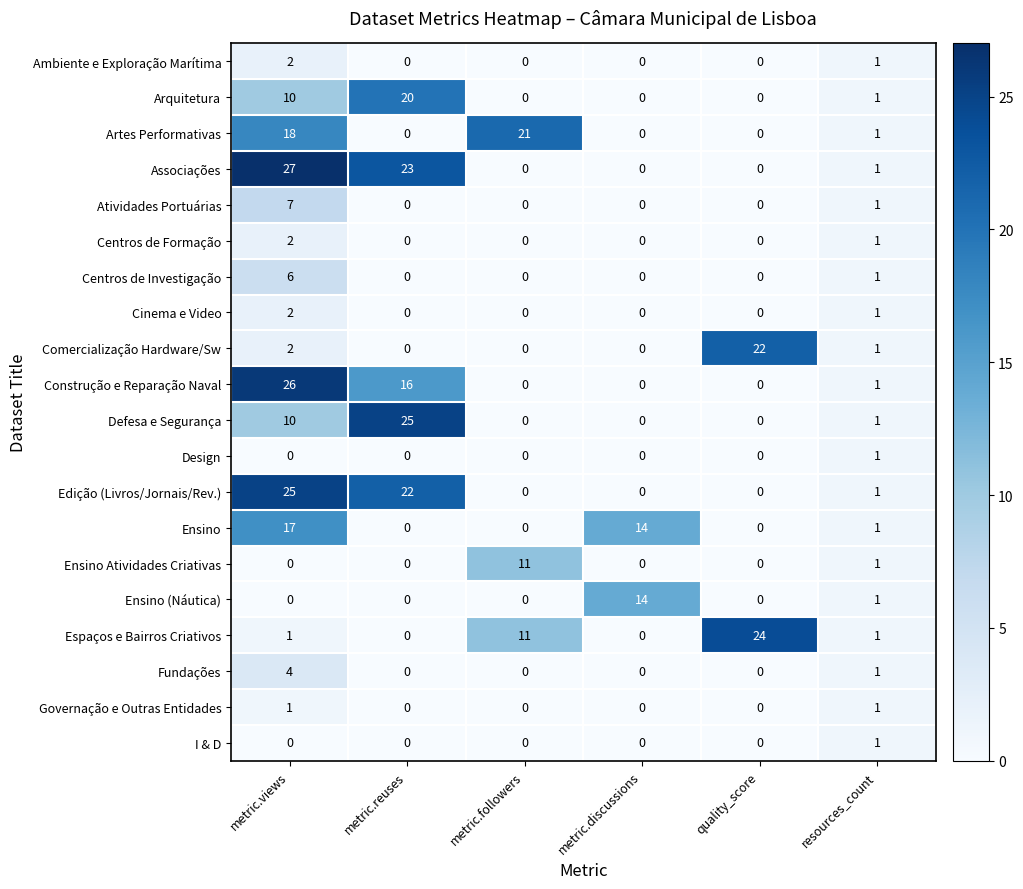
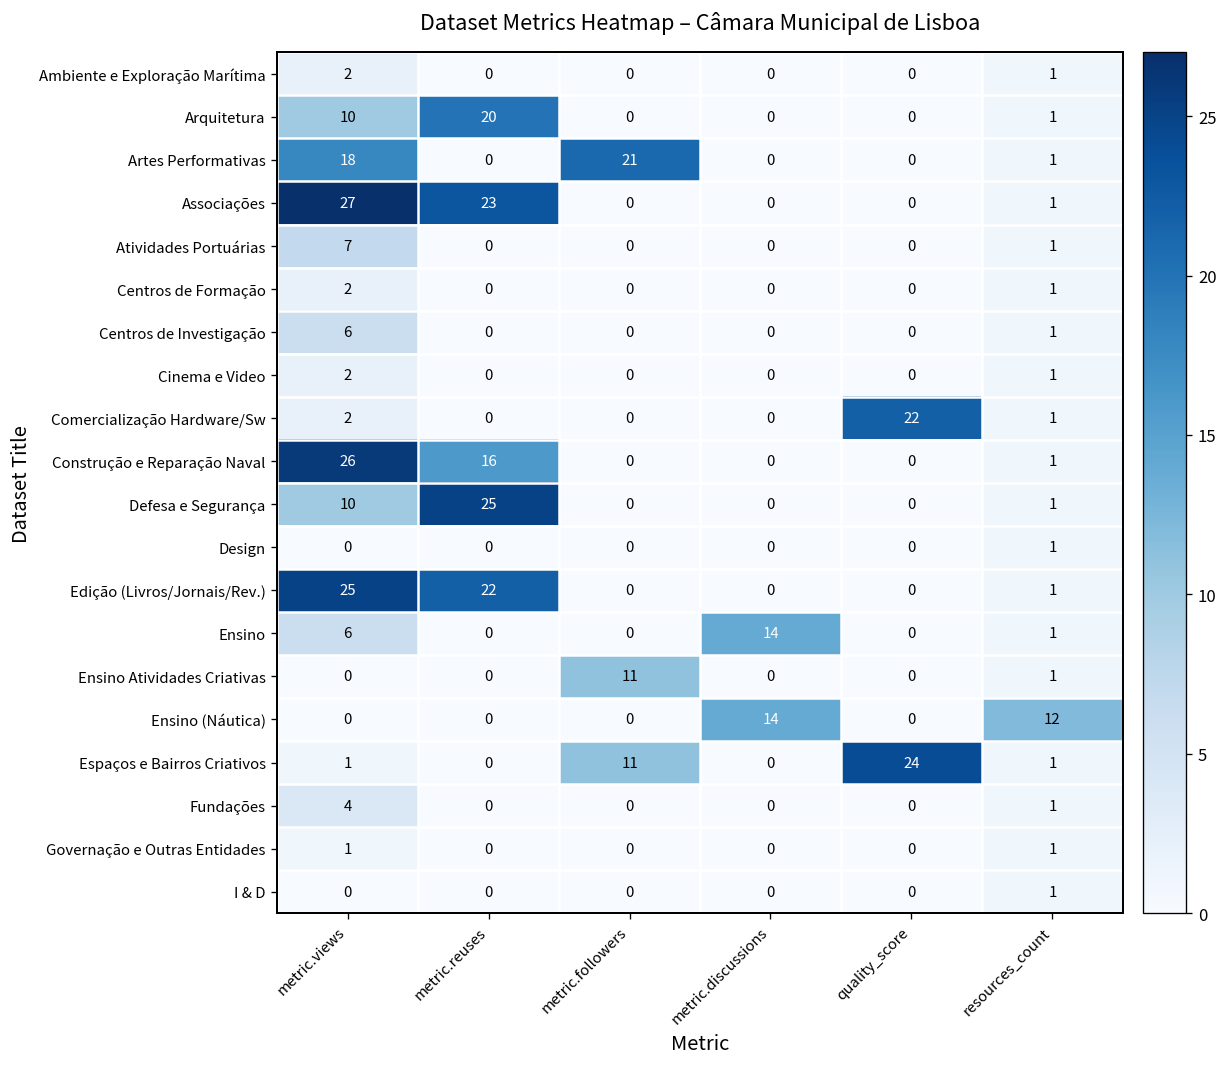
  {
    "Ambiente e Exploração Marítima": {
      "metric.views": 2,
      "metric.reuses": 0,
      "metric.followers": 0,
      "metric.discussions": 0,
      "quality_score": 0,
      "resources_count": 1
    },
    "Arquitetura": {
      "metric.views": 10,
      "metric.reuses": 20,
      "metric.followers": 0,
      "metric.discussions": 0,
      "quality_score": 0,
      "resources_count": 1
    },
    "Artes Performativas": {
      "metric.views": 18,
      "metric.reuses": 0,
      "metric.followers": 21,
      "metric.discussions": 0,
      "quality_score": 0,
      "resources_count": 1
    },
    "Associações": {
      "metric.views": 27,
      "metric.reuses": 23,
      "metric.followers": 0,
      "metric.discussions": 0,
      "quality_score": 0,
      "resources_count": 1
    },
    "Atividades Portuárias": {
      "metric.views": 7,
      "metric.reuses": 0,
      "metric.followers": 0,
      "metric.discussions": 0,
      "quality_score": 0,
      "resources_count": 1
    },
    "Centros de Formação": {
      "metric.views": 2,
      "metric.reuses": 0,
      "metric.followers": 0,
      "metric.discussions": 0,
      "quality_score": 0,
      "resources_count": 1
    },
    "Centros de Investigação": {
      "metric.views": 6,
      "metric.reuses": 0,
      "metric.followers": 0,
      "metric.discussions": 0,
      "quality_score": 0,
      "resources_count": 1
    },
    "Cinema e Video": {
      "metric.views": 2,
      "metric.reuses": 0,
      "metric.followers": 0,
      "metric.discussions": 0,
      "quality_score": 0,
      "resources_count": 1
    },
    "Comercialização Hardware/Sw": {
      "metric.views": 2,
      "metric.reuses": 0,
      "metric.followers": 0,
      "metric.discussions": 0,
      "quality_score": 22,
      "resources_count": 1
    },
    "Construção e Reparação Naval": {
      "metric.views": 26,
      "metric.reuses": 16,
      "metric.followers": 0,
      "metric.discussions": 0,
      "quality_score": 0,
      "resources_count": 1
    },
    "Defesa e Segurança": {
      "metric.views": 10,
      "metric.reuses": 25,
      "metric.followers": 0,
      "metric.discussions": 0,
      "quality_score": 0,
      "resources_count": 1
    },
    "Design": {
      "metric.views": 0,
      "metric.reuses": 0,
      "metric.followers": 0,
      "metric.discussions": 0,
      "quality_score": 0,
      "resources_count": 1
    },
    "Edição (Livros/Jornais/Rev.)": {
      "metric.views": 25,
      "metric.reuses": 22,
      "metric.followers": 0,
      "metric.discussions": 0,
      "quality_score": 0,
      "resources_count": 1
    },
    "Ensino": {
-     "metric.views": 17,
+     "metric.views": 6,
      "metric.reuses": 0,
      "metric.followers": 0,
      "metric.discussions": 14,
      "quality_score": 0,
      "resources_count": 1
    },
    "Ensino Atividades Criativas": {
      "metric.views": 0,
      "metric.reuses": 0,
      "metric.followers": 11,
      "metric.discussions": 0,
      "quality_score": 0,
      "resources_count": 1
    },
    "Ensino (Náutica)": {
      "metric.views": 0,
      "metric.reuses": 0,
      "metric.followers": 0,
      "metric.discussions": 14,
      "quality_score": 0,
-     "resources_count": 1
+     "resources_count": 12
    },
    "Espaços e Bairros Criativos": {
      "metric.views": 1,
      "metric.reuses": 0,
      "metric.followers": 11,
      "metric.discussions": 0,
      "quality_score": 24,
      "resources_count": 1
    },
    "Fundações": {
      "metric.views": 4,
      "metric.reuses": 0,
      "metric.followers": 0,
      "metric.discussions": 0,
      "quality_score": 0,
      "resources_count": 1
    },
    "Governação e Outras Entidades": {
      "metric.views": 1,
      "metric.reuses": 0,
      "metric.followers": 0,
      "metric.discussions": 0,
      "quality_score": 0,
      "resources_count": 1
    },
    "I & D": {
      "metric.views": 0,
      "metric.reuses": 0,
      "metric.followers": 0,
      "metric.discussions": 0,
      "quality_score": 0,
      "resources_count": 1
    }
  }
